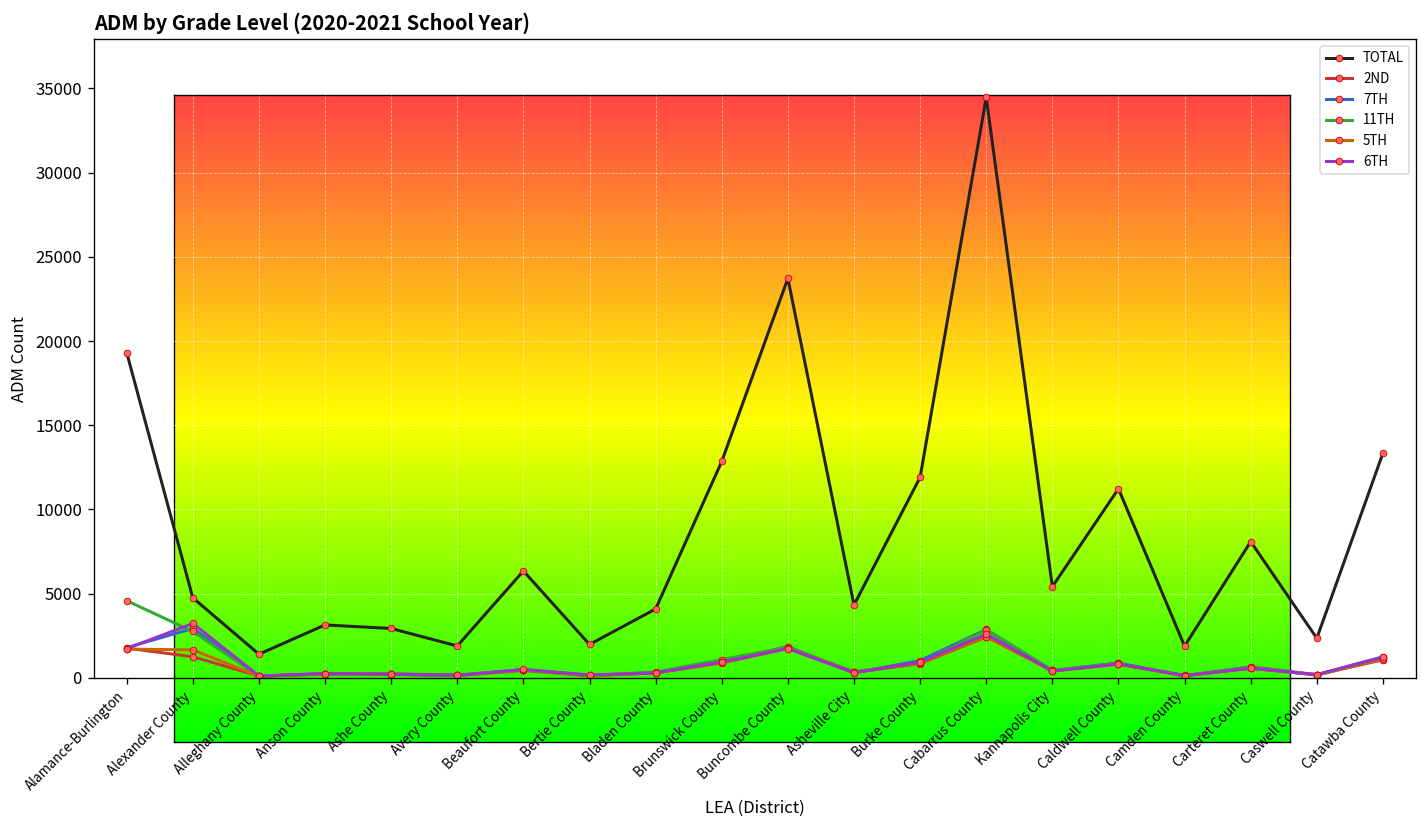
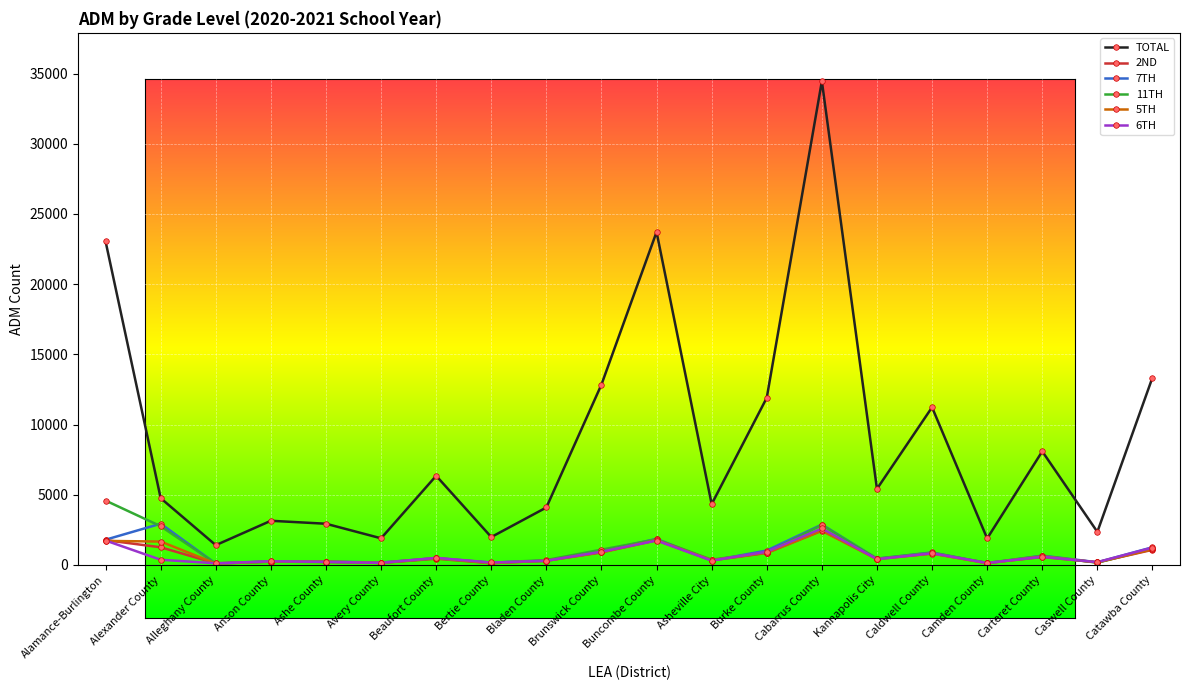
  {
    "TOTAL": {
-     "Alamance-Burlington": 19300,
+     "Alamance-Burlington": 23000,
      "Alexander County": 4800,
      "Catawba County": 13300
    },
    "2ND": {
      "Alexander County": 1300
    },
    "11TH": {
      "Alamance-Burlington": 4600
    },
    "5TH": {
      "Alexander County": 1700
    },
    "6TH": {
-     "Alexander County": 3200
+     "Alexander County": 400
    }
  }
